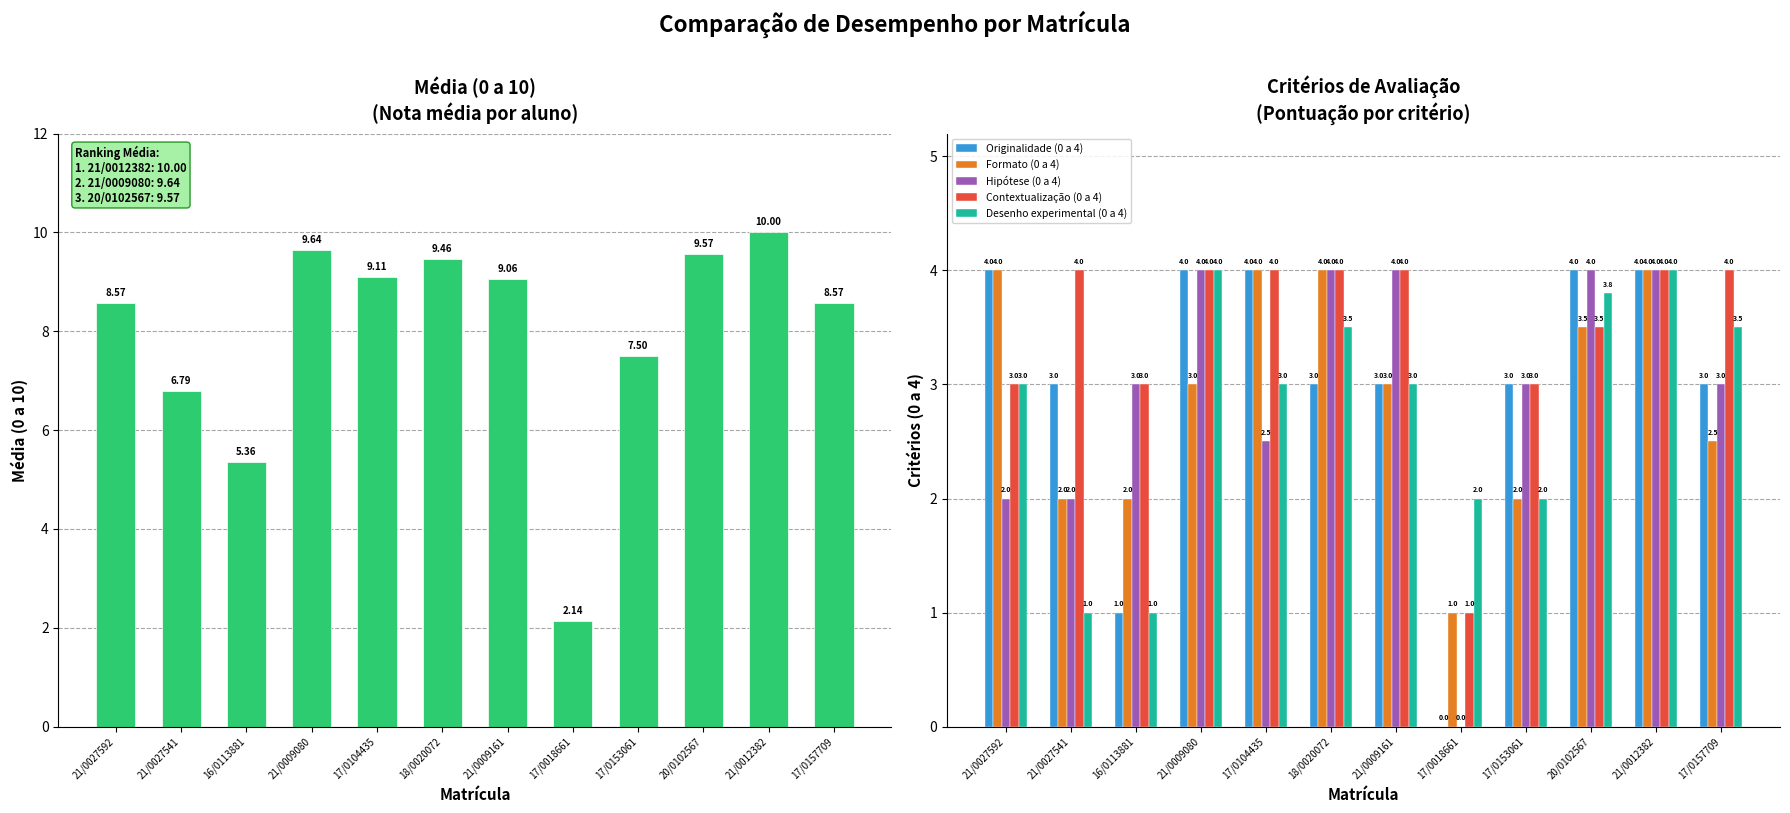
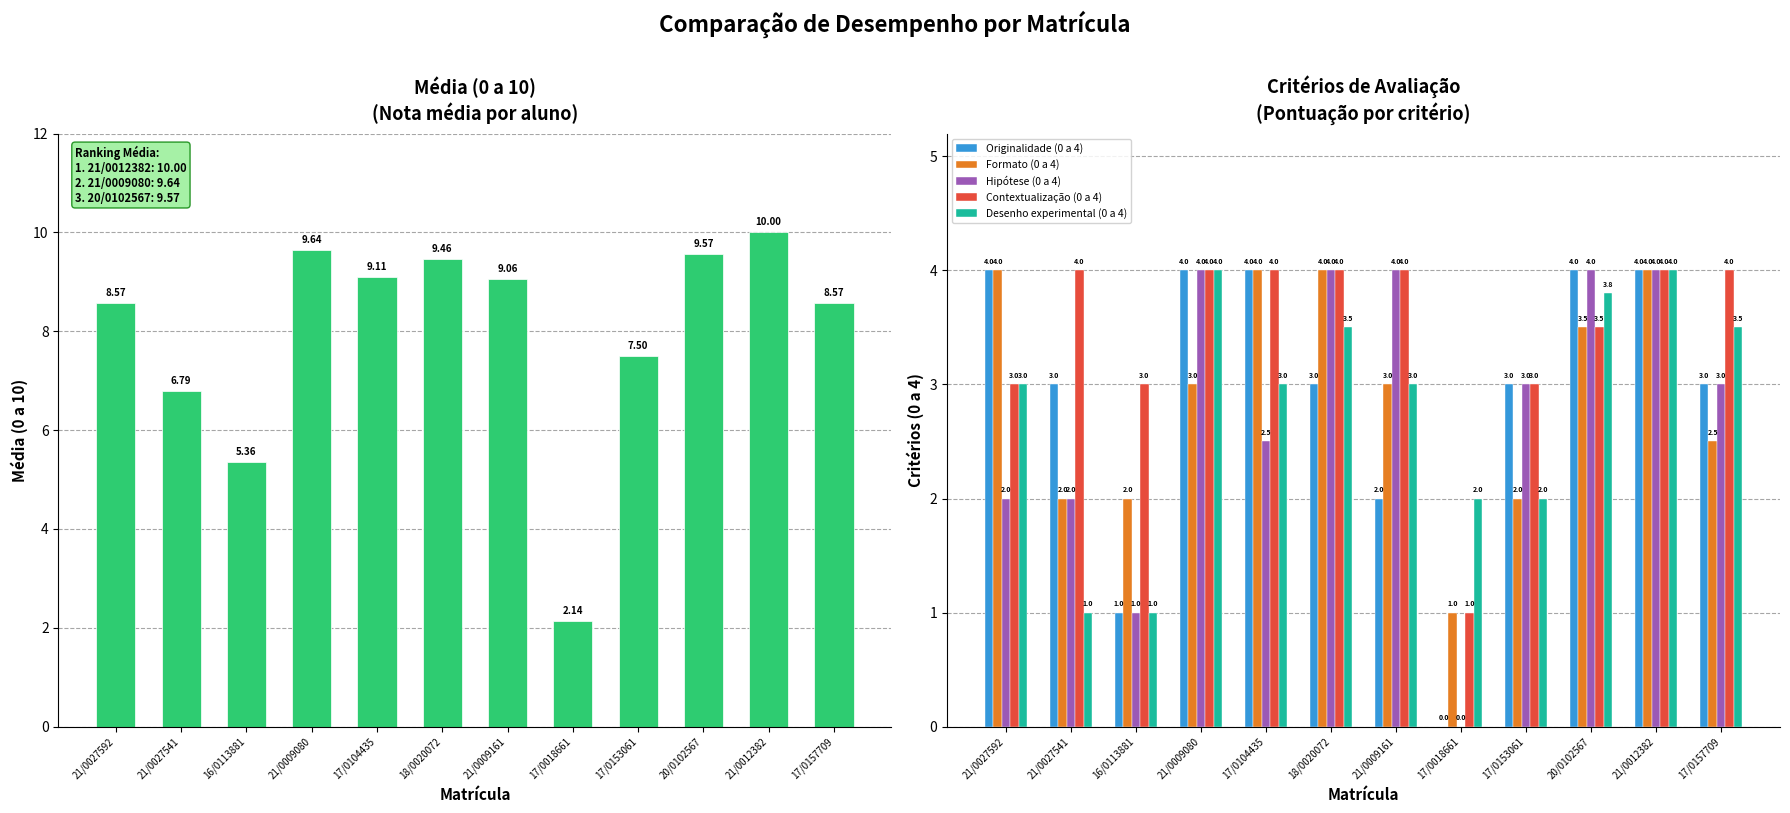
  {
    "Média (0 a 10) (Nota média por aluno)": {
      "21/0027592": 8.57,
      "21/0027541": 6.79,
      "16/0113881": 5.36,
      "21/0009080": 9.64,
      "17/0104435": 9.11,
      "18/0020072": 9.46,
      "21/0009161": 9.06,
      "17/0018661": 2.14,
      "17/0153061": 7.50,
      "20/0102567": 9.57,
      "21/0012382": 10.00,
      "17/0157709": 8.57
    },
    "Critérios de Avaliação (Pontuação por critério)": {
      "Originalidade (0 a 4)": {
        "21/0027541": 3.0,
        "16/0113881": 1.0,
        "21/0009080": 4.0,
        "18/0020072": 3.0,
-       "21/0009161": 3.0,
+       "21/0009161": 2.0,
        "17/0018661": 0.0,
        "17/0153061": 3.0,
        "20/0102567": 4.0,
        "17/0157709": 3.0
      },
      "Hipótese (0 a 4)": {
        "21/0027592": 2.0,
-       "16/0113881": 3.0,
+       "16/0113881": 1.0,
        "17/0104435": 2.5,
        "17/0018661": 0.0,
        "20/0102567": 4.0,
        "17/0157709": 3.0
      },
      "Desenho experimental (0 a 4)": {
        "21/0027541": 1.0,
        "16/0113881": 1.0,
        "17/0104435": 3.0,
        "18/0020072": 3.5,
        "21/0009161": 3.0,
        "17/0018661": 2.0,
        "17/0153061": 2.0,
        "20/0102567": 3.8,
        "17/0157709": 3.5
      }
    }
  }
